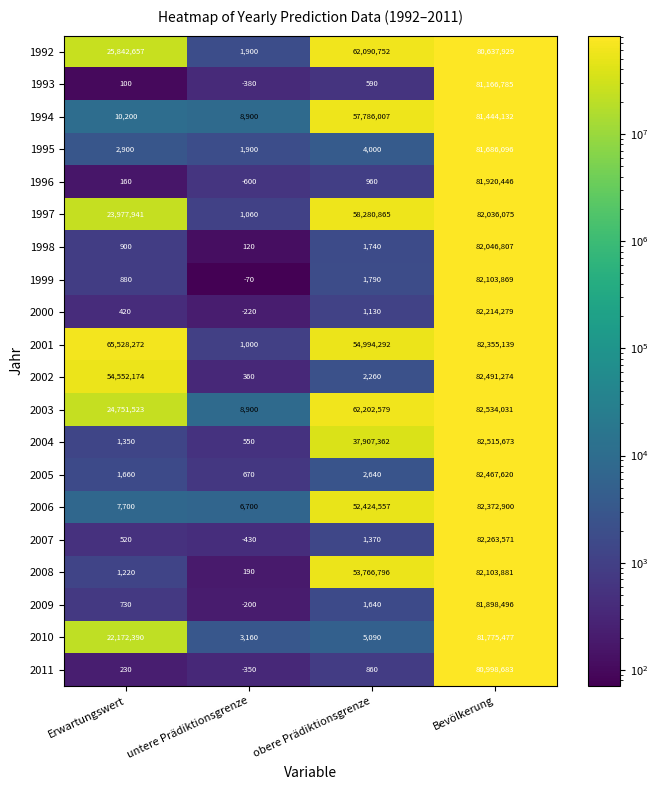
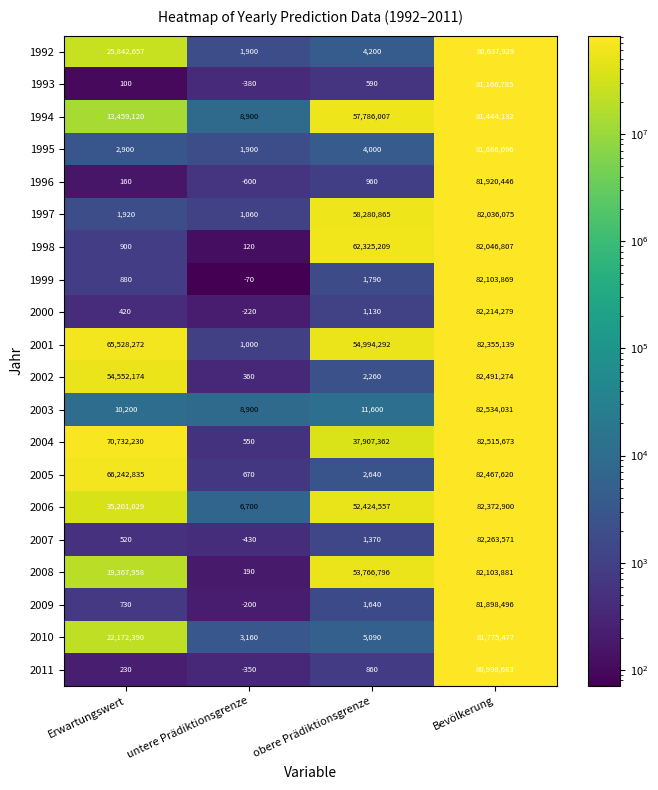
  {
    "1992": {
      "Erwartungswert": "25,842,657",
      "untere Prädiktionsgrenze": "1,900",
-     "obere Prädiktionsgrenze": "62,090,752",
+     "obere Prädiktionsgrenze": "4,200",
      "Bevölkerung": "80,637,929"
    },
    "1993": {
      "Erwartungswert": "100",
      "untere Prädiktionsgrenze": "-380",
      "obere Prädiktionsgrenze": "590",
      "Bevölkerung": "81,166,785"
    },
    "1994": {
-     "Erwartungswert": "10,200",
+     "Erwartungswert": "13,459,120",
      "untere Prädiktionsgrenze": "8,900",
      "obere Prädiktionsgrenze": "57,786,007",
      "Bevölkerung": "81,444,132"
    },
    "1995": {
      "Erwartungswert": "2,900",
      "untere Prädiktionsgrenze": "1,900",
      "obere Prädiktionsgrenze": "4,000",
      "Bevölkerung": "81,686,096"
    },
    "1996": {
      "Erwartungswert": "160",
      "untere Prädiktionsgrenze": "-600",
      "obere Prädiktionsgrenze": "960",
      "Bevölkerung": "81,920,446"
    },
    "1997": {
-     "Erwartungswert": "23,977,941",
+     "Erwartungswert": "1,920",
      "untere Prädiktionsgrenze": "1,060",
      "obere Prädiktionsgrenze": "58,280,865",
      "Bevölkerung": "82,036,075"
    },
    "1998": {
      "Erwartungswert": "900",
      "untere Prädiktionsgrenze": "120",
-     "obere Prädiktionsgrenze": "1,740",
+     "obere Prädiktionsgrenze": "62,325,209",
      "Bevölkerung": "82,046,807"
    },
    "1999": {
      "Erwartungswert": "880",
      "untere Prädiktionsgrenze": "-70",
      "obere Prädiktionsgrenze": "1,790",
      "Bevölkerung": "82,103,869"
    },
    "2000": {
      "Erwartungswert": "420",
      "untere Prädiktionsgrenze": "-220",
      "obere Prädiktionsgrenze": "1,130",
      "Bevölkerung": "82,214,279"
    },
    "2001": {
      "Erwartungswert": "65,528,272",
      "untere Prädiktionsgrenze": "1,000",
      "obere Prädiktionsgrenze": "54,994,292",
      "Bevölkerung": "82,355,139"
    },
    "2002": {
      "Erwartungswert": "54,552,174",
      "untere Prädiktionsgrenze": "360",
      "obere Prädiktionsgrenze": "2,260",
      "Bevölkerung": "82,491,274"
    },
    "2003": {
-     "Erwartungswert": "24,751,523",
+     "Erwartungswert": "10,200",
      "untere Prädiktionsgrenze": "8,900",
-     "obere Prädiktionsgrenze": "62,202,579",
+     "obere Prädiktionsgrenze": "11,600",
      "Bevölkerung": "82,534,031"
    },
    "2004": {
-     "Erwartungswert": "1,350",
+     "Erwartungswert": "70,732,230",
      "untere Prädiktionsgrenze": "550",
      "obere Prädiktionsgrenze": "37,907,362",
      "Bevölkerung": "82,515,673"
    },
    "2005": {
-     "Erwartungswert": "1,660",
+     "Erwartungswert": "66,242,835",
      "untere Prädiktionsgrenze": "670",
      "obere Prädiktionsgrenze": "2,640",
      "Bevölkerung": "82,467,620"
    },
    "2006": {
-     "Erwartungswert": "7,700",
+     "Erwartungswert": "35,201,029",
      "untere Prädiktionsgrenze": "6,700",
      "obere Prädiktionsgrenze": "52,424,557",
      "Bevölkerung": "82,372,900"
    },
    "2007": {
      "Erwartungswert": "520",
      "untere Prädiktionsgrenze": "-430",
      "obere Prädiktionsgrenze": "1,370",
      "Bevölkerung": "82,263,571"
    },
    "2008": {
-     "Erwartungswert": "1,220",
+     "Erwartungswert": "19,367,958",
      "untere Prädiktionsgrenze": "190",
      "obere Prädiktionsgrenze": "53,766,796",
      "Bevölkerung": "82,103,881"
    },
    "2009": {
      "Erwartungswert": "730",
      "untere Prädiktionsgrenze": "-200",
      "obere Prädiktionsgrenze": "1,640",
      "Bevölkerung": "81,898,496"
    },
    "2010": {
      "Erwartungswert": "22,172,390",
      "untere Prädiktionsgrenze": "3,160",
      "obere Prädiktionsgrenze": "5,090",
      "Bevölkerung": "81,775,477"
    },
    "2011": {
      "Erwartungswert": "230",
      "untere Prädiktionsgrenze": "-350",
      "obere Prädiktionsgrenze": "860",
      "Bevölkerung": "80,998,683"
    }
  }
